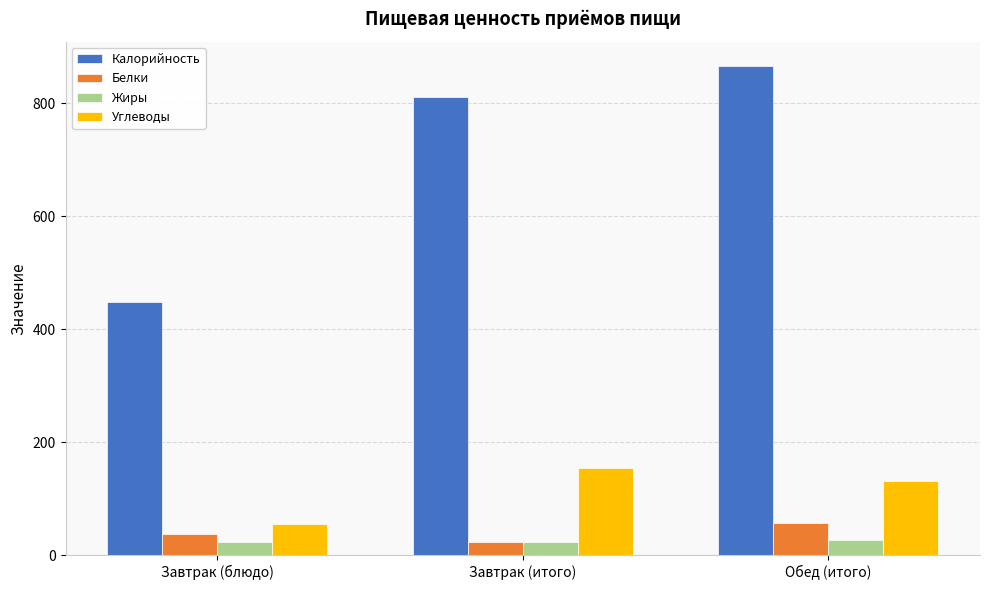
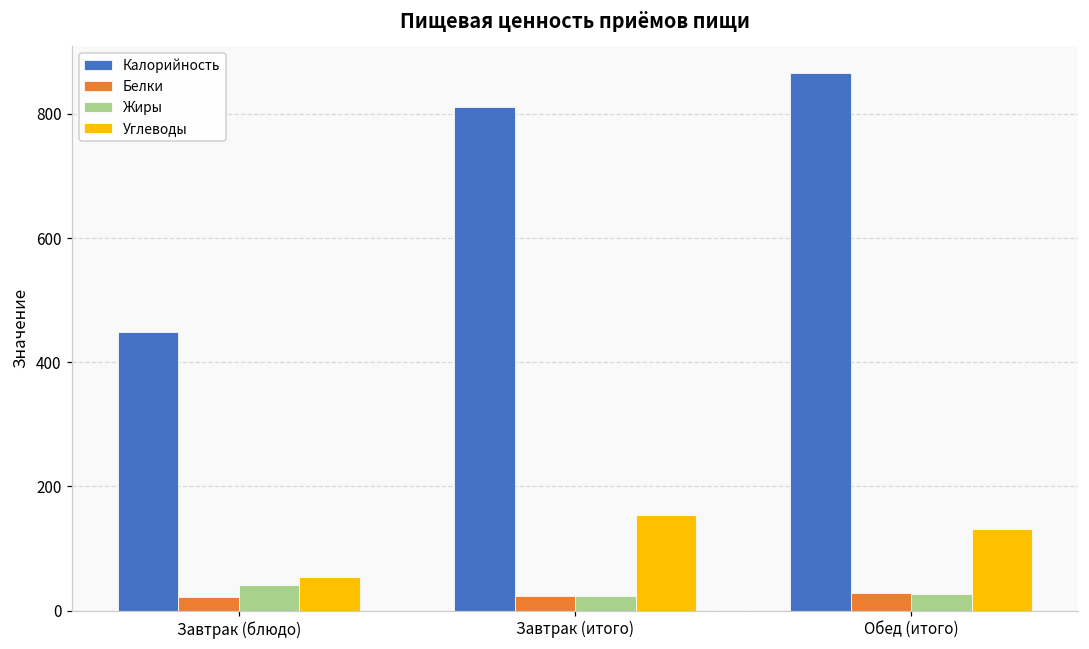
  {
    "Калорийность": {
      "Завтрак (блюдо)": 450,
      "Завтрак (итого)": 810,
      "Обед (итого)": 870
    },
    "Белки": {
-     "Завтрак (блюдо)": 40,
+     "Завтрак (блюдо)": 20,
      "Завтрак (итого)": 20,
-     "Обед (итого)": 60
+     "Обед (итого)": 30
    },
    "Жиры": {
-     "Завтрак (блюдо)": 20,
+     "Завтрак (блюдо)": 40,
      "Завтрак (итого)": 20,
      "Обед (итого)": 30
    },
    "Углеводы": {
      "Завтрак (блюдо)": 50,
      "Завтрак (итого)": 150,
      "Обед (итого)": 130
    }
  }
